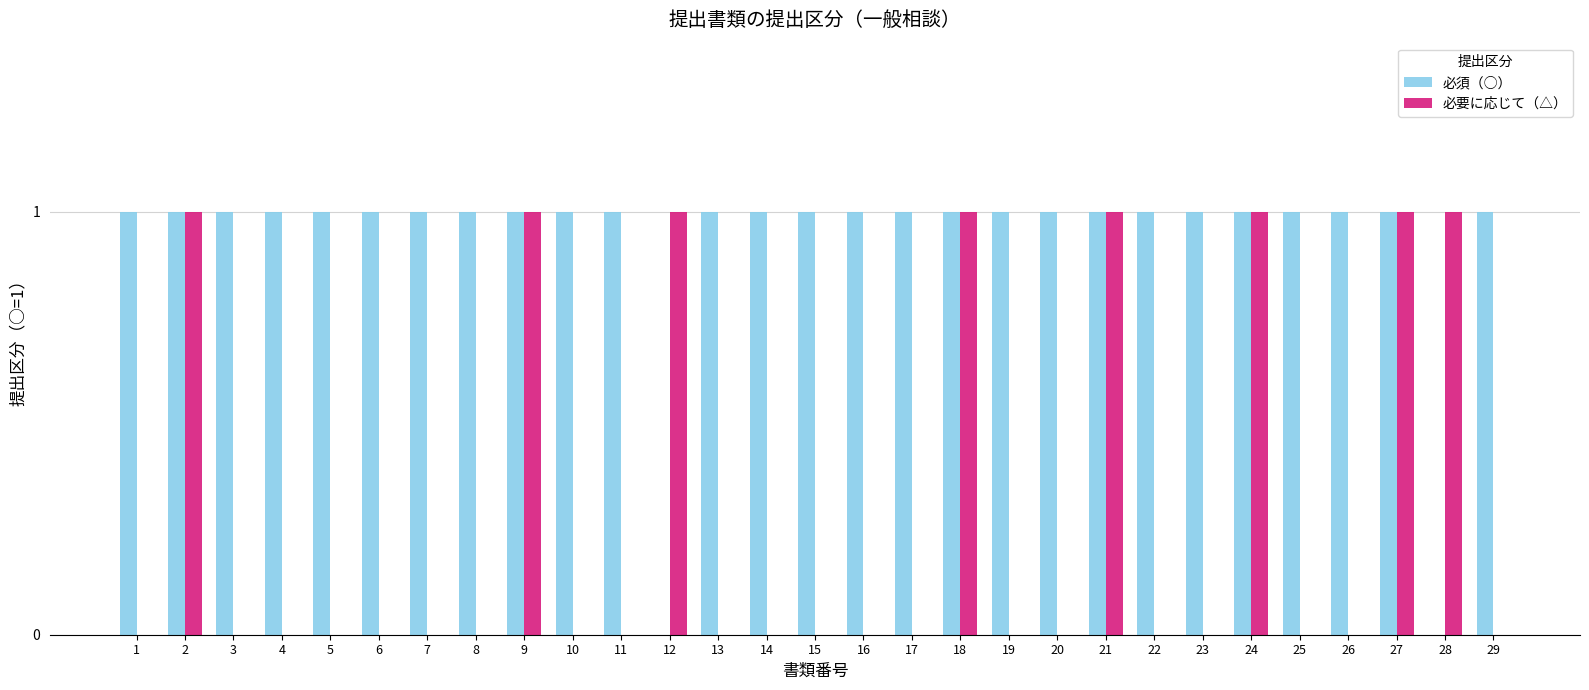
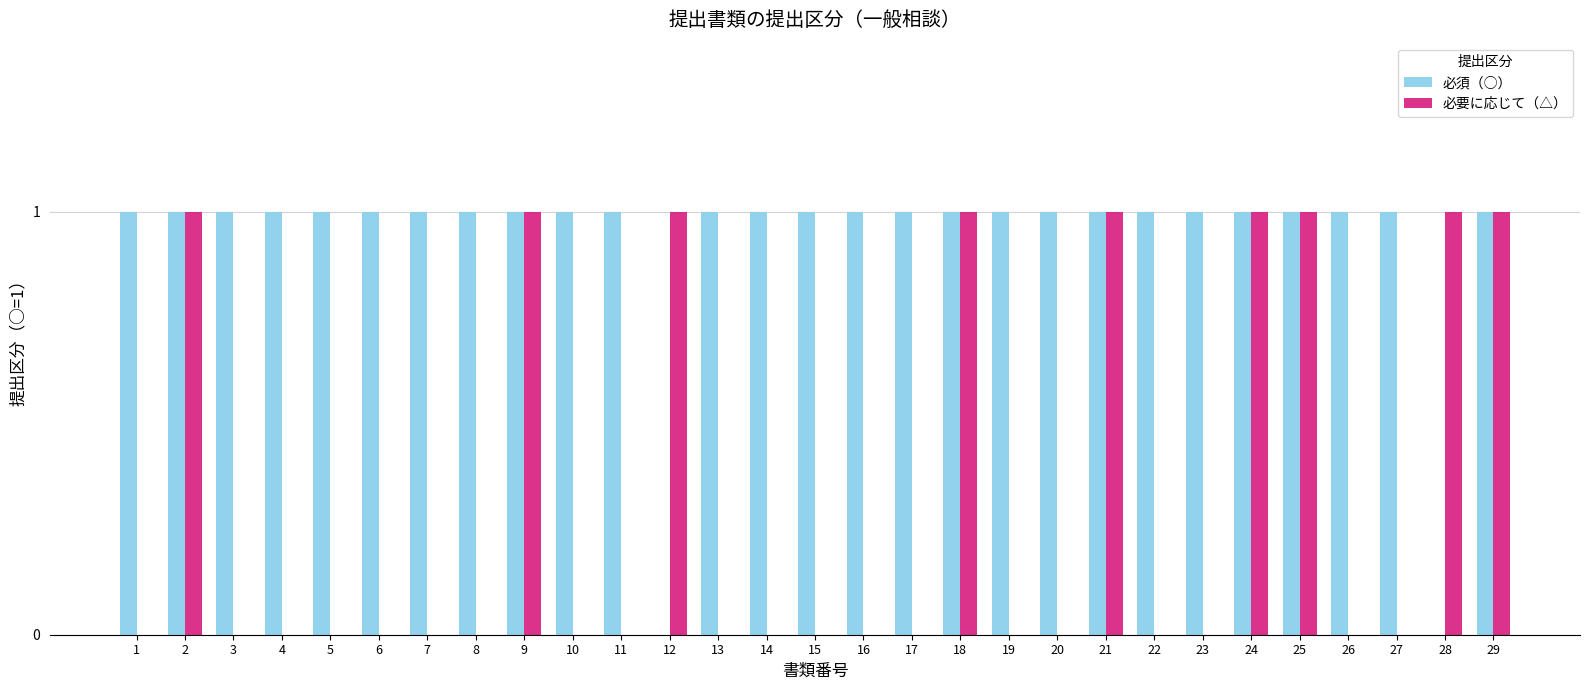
  {
    "必須（○）": {
      "1": 1,
      "2": 1,
      "3": 1,
      "4": 1,
      "5": 1,
      "6": 1,
      "7": 1,
      "8": 1,
      "9": 1,
      "10": 1,
      "11": 1,
      "12": 0,
      "13": 1,
      "14": 1,
      "15": 1,
      "16": 1,
      "17": 1,
      "18": 1,
      "19": 1,
      "20": 1,
      "21": 1,
      "22": 1,
      "23": 1,
      "24": 1,
      "25": 1,
      "26": 1,
      "27": 1,
      "28": 0,
      "29": 1
    },
    "必要に応じて（△）": {
      "1": 0,
      "2": 1,
      "3": 0,
      "4": 0,
      "5": 0,
      "6": 0,
      "7": 0,
      "8": 0,
      "9": 1,
      "10": 0,
      "11": 0,
      "12": 1,
      "13": 0,
      "14": 0,
      "15": 0,
      "16": 0,
      "17": 0,
      "18": 1,
      "19": 0,
      "20": 0,
      "21": 1,
      "22": 0,
      "23": 0,
      "24": 1,
-     "25": 0,
+     "25": 1,
      "26": 0,
-     "27": 1,
+     "27": 0,
      "28": 1,
-     "29": 0
+     "29": 1
    }
  }
